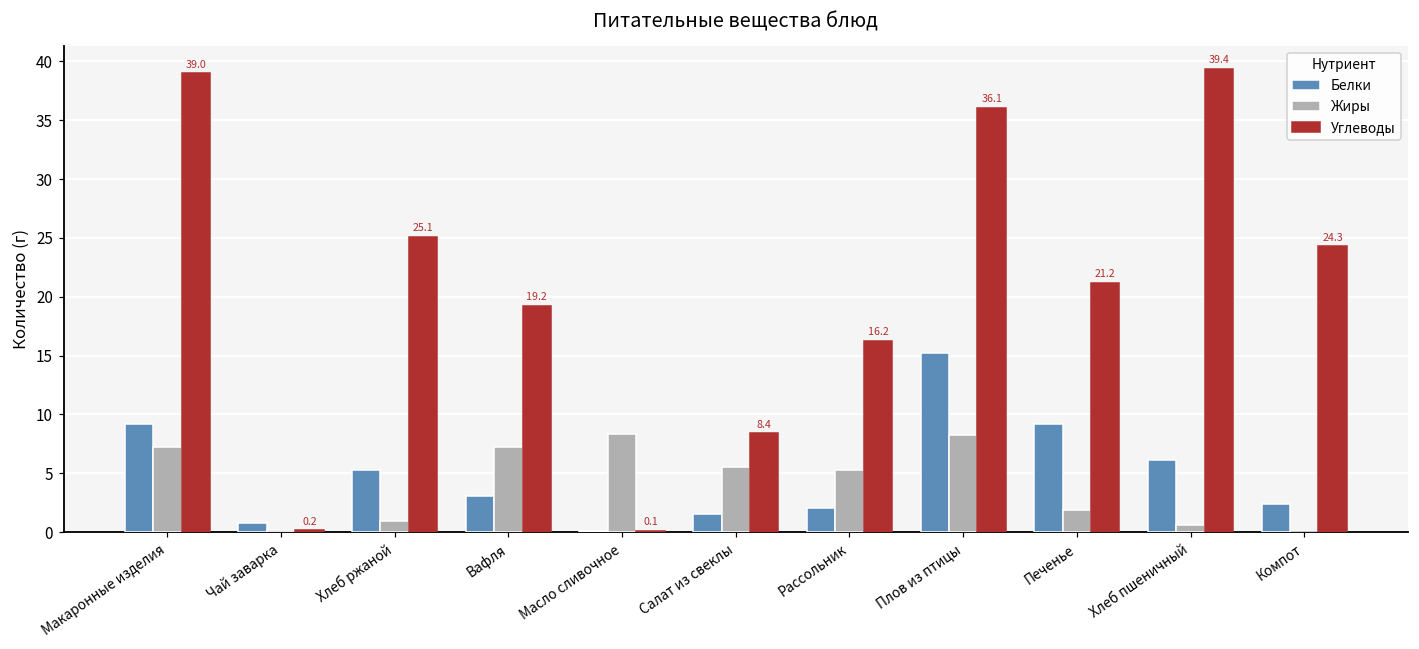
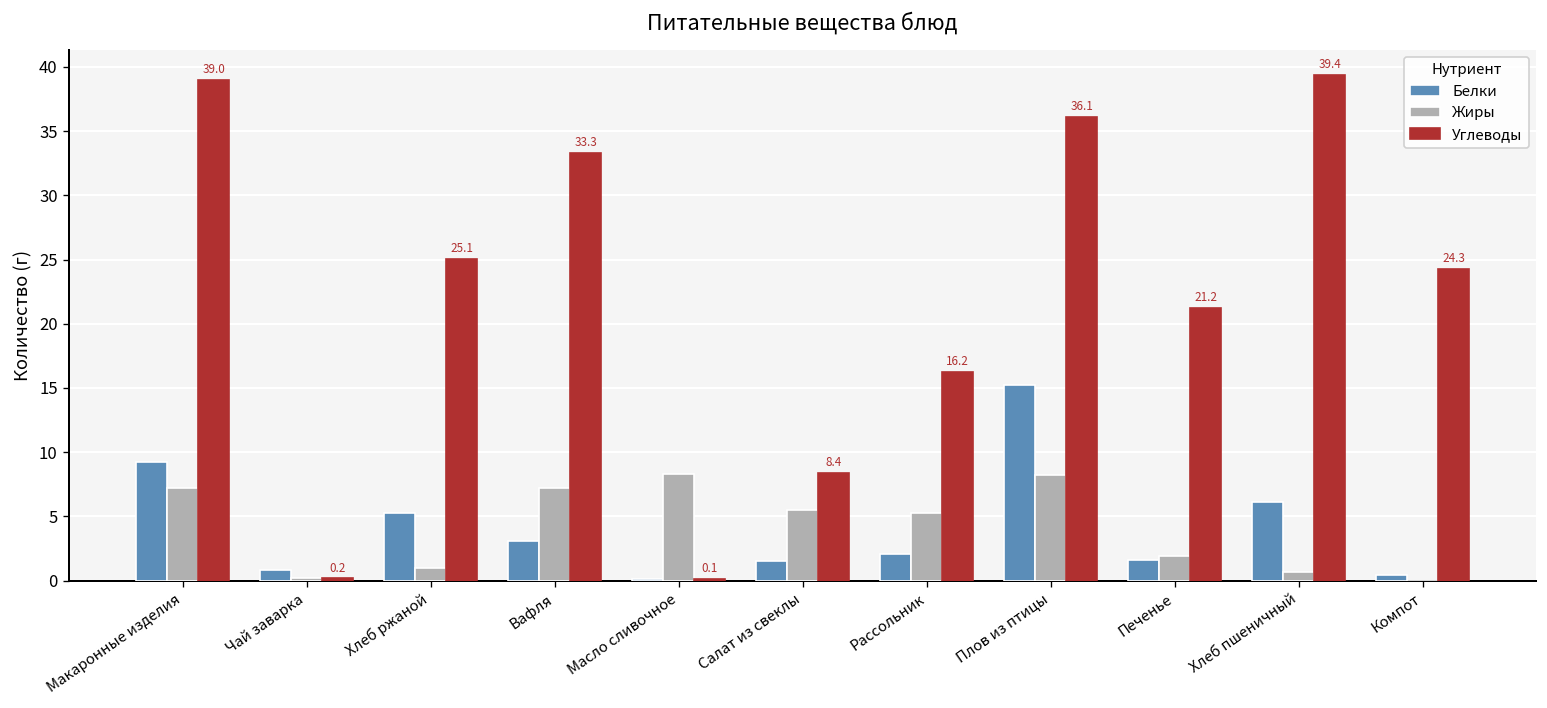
  {
    "Белки": {
      "Макаронные изделия": 9.2,
      "Чай заварка": 0.8,
      "Хлеб ржаной": 5.3,
      "Вафля": 3.1,
      "Салат из свеклы": 1.5,
      "Рассольник": 2.1,
      "Плов из птицы": 15.2,
-     "Печенье": 9.2,
+     "Печенье": 1.6,
      "Хлеб пшеничный": 6.1,
-     "Компот": 2.4
+     "Компот": 0.5
    },
    "Жиры": {
      "Макаронные изделия": 7.2,
      "Хлеб ржаной": 1.0,
      "Вафля": 7.2,
      "Масло сливочное": 8.3,
      "Салат из свеклы": 5.5,
      "Рассольник": 5.3,
      "Плов из птицы": 8.2,
      "Печенье": 1.9,
      "Хлеб пшеничный": 0.6,
      "Компот": 0.0
    },
    "Углеводы": {
      "Макаронные изделия": 39.0,
      "Чай заварка": 0.2,
      "Хлеб ржаной": 25.1,
-     "Вафля": 19.2,
+     "Вафля": 33.3,
      "Масло сливочное": 0.1,
      "Салат из свеклы": 8.4,
      "Рассольник": 16.2,
      "Плов из птицы": 36.1,
      "Печенье": 21.2,
      "Хлеб пшеничный": 39.4,
      "Компот": 24.3
    }
  }
